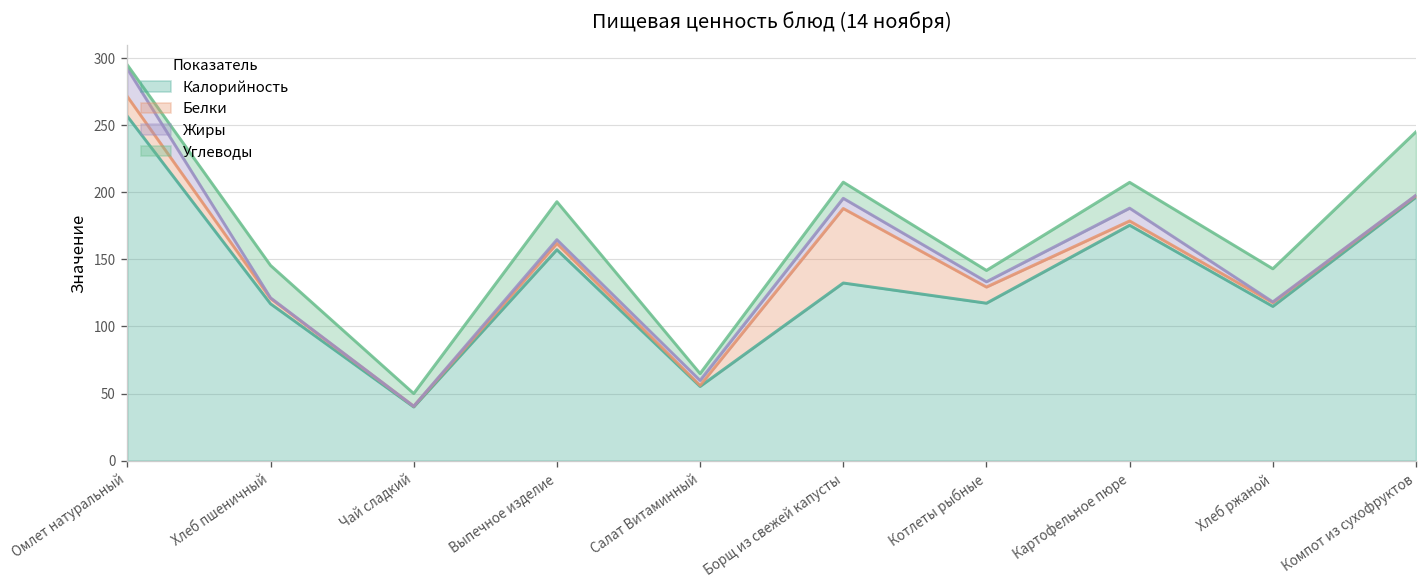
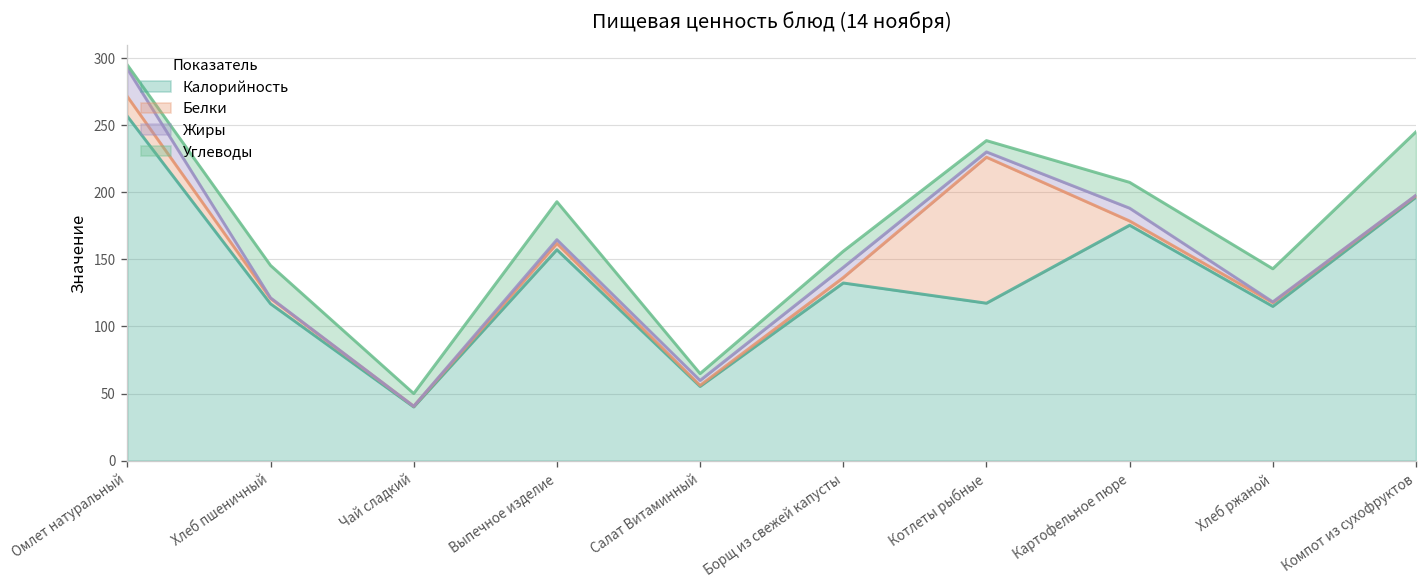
  {
    "Белки": {
      "Омлет натуральный": 15,
      "Выпечное изделие": 5,
-     "Борщ из свежей капусты": 56,
-     "Котлеты рыбные": 12,
+     "Борщ из свежей капусты": 4,
+     "Котлеты рыбные": 109,
      "Картофельное пюре": 3
    }
  }
